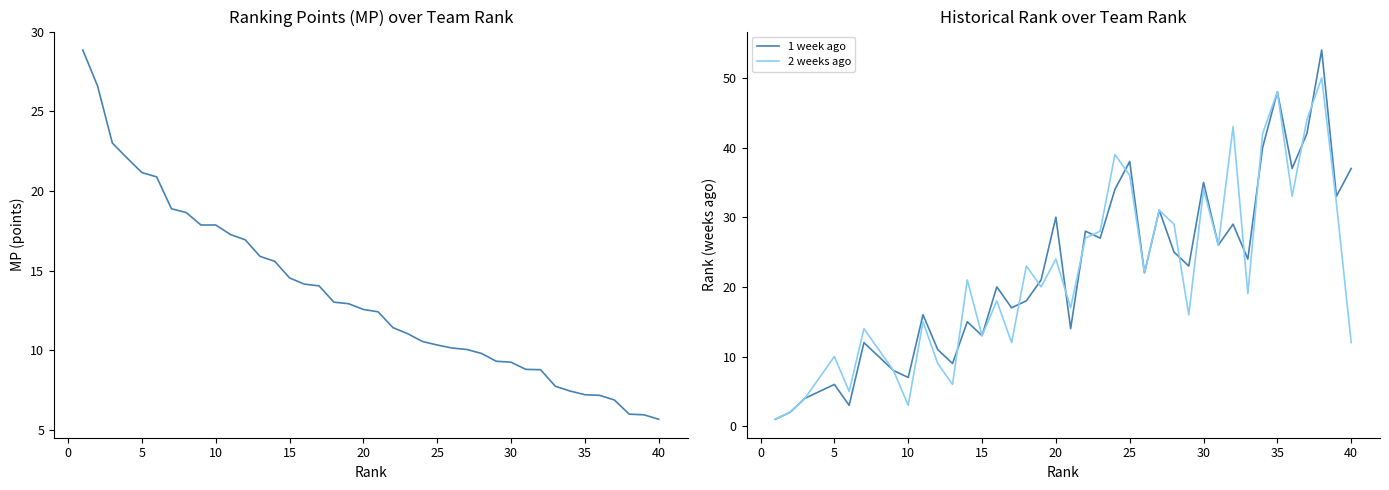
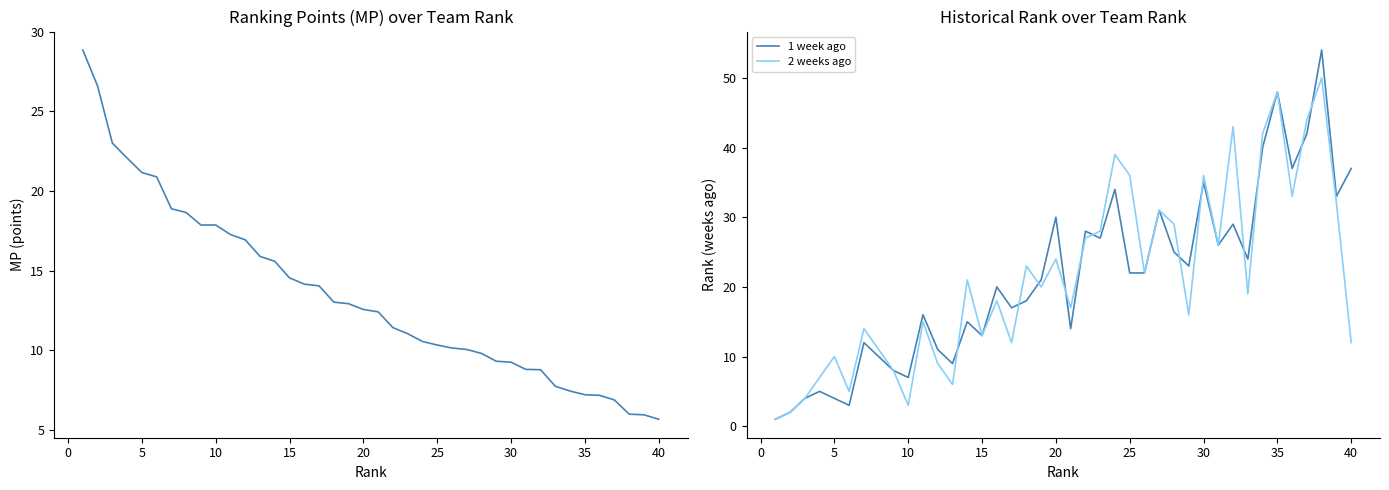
  {
    "Ranking Points (MP) over Team Rank": {
      "5": 21.2,
      "10": 17.9,
      "15": 14.6,
      "20": 12.6,
      "25": 10.3,
      "30": 9.3,
      "35": 7.2,
      "40": 5.7
    },
    "Historical Rank over Team Rank": {
      "1 week ago": {
-       "5": 6,
+       "5": 4,
        "10": 7,
        "20": 30,
-       "25": 38,
+       "25": 22,
        "30": 35,
        "40": 37
      },
      "2 weeks ago": {
        "5": 10,
        "10": 3,
        "20": 24,
        "25": 36,
-       "30": 34,
+       "30": 36,
        "40": 12
      }
    }
  }
